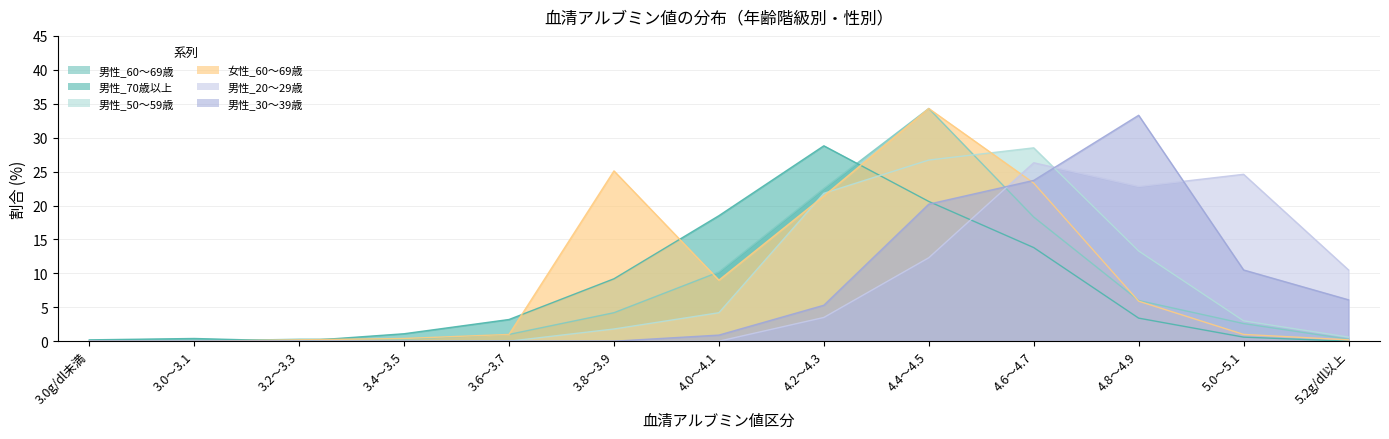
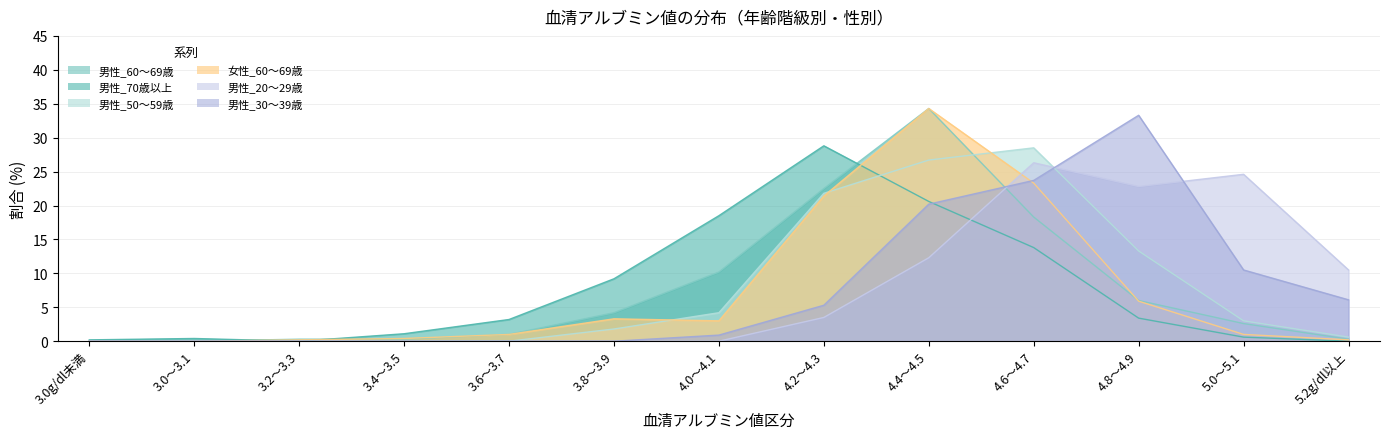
  {
    "女性_60～69歳": {
-     "3.8～3.9": 25,
-     "4.0～4.1": 9,
+     "3.8～3.9": 3,
+     "4.0～4.1": 3,
      "4.2～4.3": 21,
      "4.6～4.7": 23,
      "5.0～5.1": 1
    }
  }
